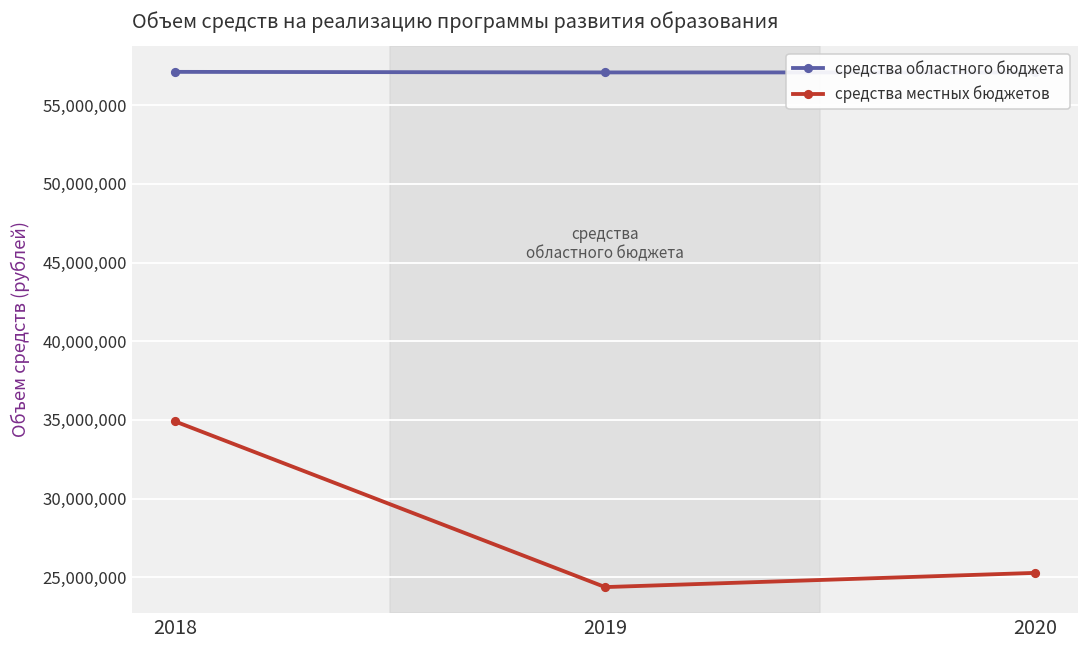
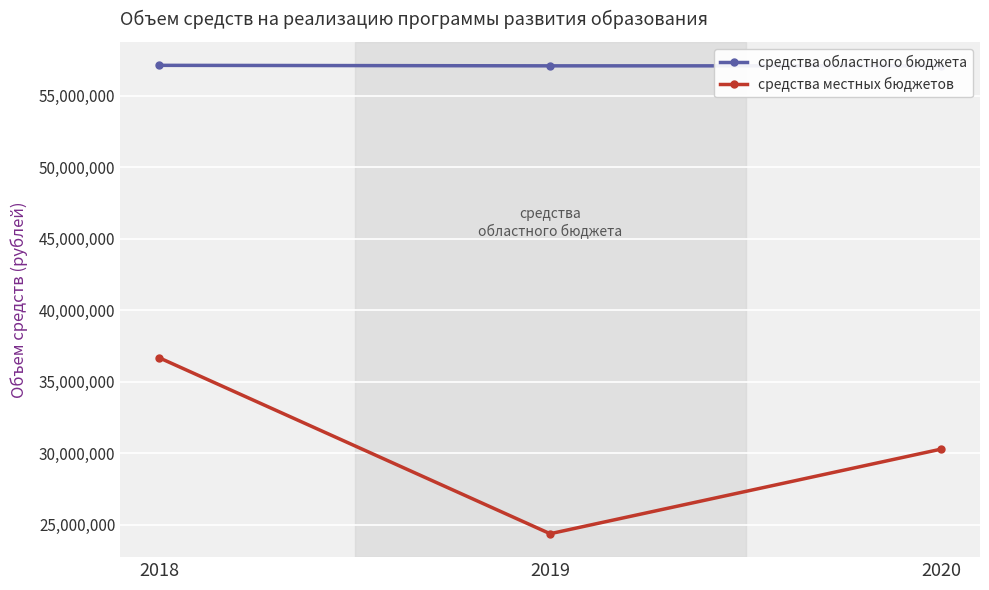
  {
    "средства областного бюджета": {
      "2018": "57,100,000",
      "2019": "57,100,000"
    },
    "средства местных бюджетов": {
-     "2018": "34,900,000",
+     "2018": "36,700,000",
      "2019": "24,400,000",
-     "2020": "25,300,000"
+     "2020": "30,300,000"
    }
  }
